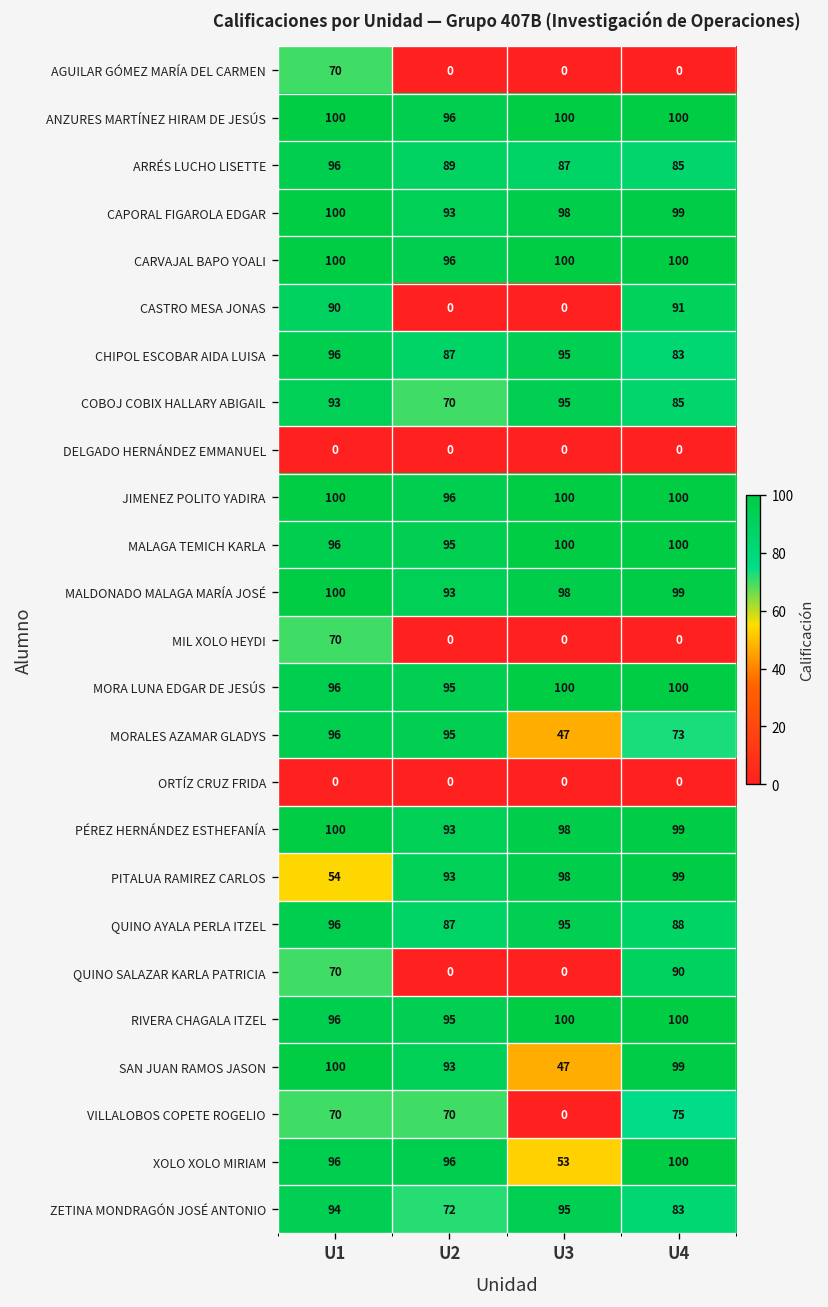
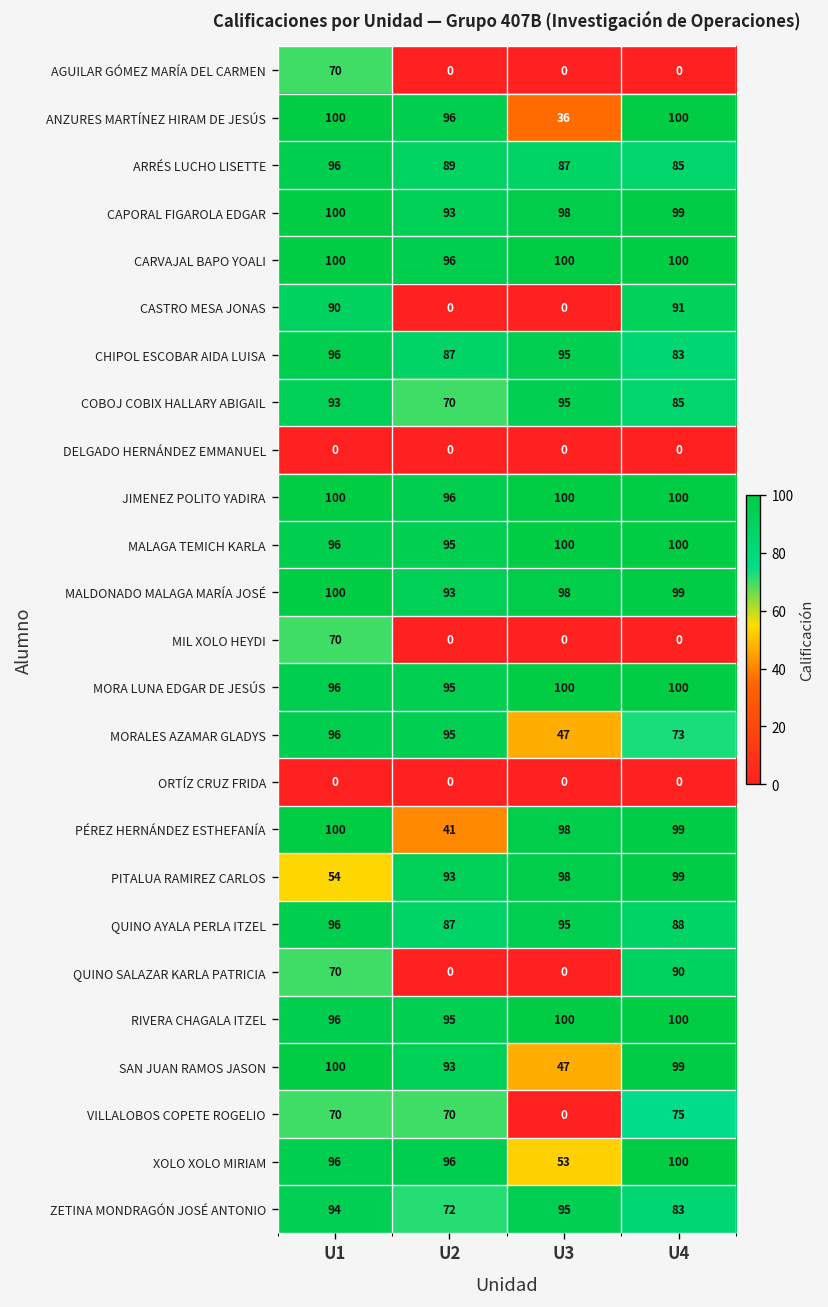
  {
    "AGUILAR GÓMEZ MARÍA DEL CARMEN": {
      "U1": 70,
      "U2": 0,
      "U3": 0,
      "U4": 0
    },
    "ANZURES MARTÍNEZ HIRAM DE JESÚS": {
      "U1": 100,
      "U2": 96,
-     "U3": 100,
+     "U3": 36,
      "U4": 100
    },
    "ARRÉS LUCHO LISETTE": {
      "U1": 96,
      "U2": 89,
      "U3": 87,
      "U4": 85
    },
    "CAPORAL FIGAROLA EDGAR": {
      "U1": 100,
      "U2": 93,
      "U3": 98,
      "U4": 99
    },
    "CARVAJAL BAPO YOALI": {
      "U1": 100,
      "U2": 96,
      "U3": 100,
      "U4": 100
    },
    "CASTRO MESA JONAS": {
      "U1": 90,
      "U2": 0,
      "U3": 0,
      "U4": 91
    },
    "CHIPOL ESCOBAR AIDA LUISA": {
      "U1": 96,
      "U2": 87,
      "U3": 95,
      "U4": 83
    },
    "COBOJ COBIX HALLARY ABIGAIL": {
      "U1": 93,
      "U2": 70,
      "U3": 95,
      "U4": 85
    },
    "DELGADO HERNÁNDEZ EMMANUEL": {
      "U1": 0,
      "U2": 0,
      "U3": 0,
      "U4": 0
    },
    "JIMENEZ POLITO YADIRA": {
      "U1": 100,
      "U2": 96,
      "U3": 100,
      "U4": 100
    },
    "MALAGA TEMICH KARLA": {
      "U1": 96,
      "U2": 95,
      "U3": 100,
      "U4": 100
    },
    "MALDONADO MALAGA MARÍA JOSÉ": {
      "U1": 100,
      "U2": 93,
      "U3": 98,
      "U4": 99
    },
    "MIL XOLO HEYDI": {
      "U1": 70,
      "U2": 0,
      "U3": 0,
      "U4": 0
    },
    "MORA LUNA EDGAR DE JESÚS": {
      "U1": 96,
      "U2": 95,
      "U3": 100,
      "U4": 100
    },
    "MORALES AZAMAR GLADYS": {
      "U1": 96,
      "U2": 95,
      "U3": 47,
      "U4": 73
    },
    "ORTÍZ CRUZ FRIDA": {
      "U1": 0,
      "U2": 0,
      "U3": 0,
      "U4": 0
    },
    "PÉREZ HERNÁNDEZ ESTHEFANÍA": {
      "U1": 100,
-     "U2": 93,
+     "U2": 41,
      "U3": 98,
      "U4": 99
    },
    "PITALUA RAMIREZ CARLOS": {
      "U1": 54,
      "U2": 93,
      "U3": 98,
      "U4": 99
    },
    "QUINO AYALA PERLA ITZEL": {
      "U1": 96,
      "U2": 87,
      "U3": 95,
      "U4": 88
    },
    "QUINO SALAZAR KARLA PATRICIA": {
      "U1": 70,
      "U2": 0,
      "U3": 0,
      "U4": 90
    },
    "RIVERA CHAGALA ITZEL": {
      "U1": 96,
      "U2": 95,
      "U3": 100,
      "U4": 100
    },
    "SAN JUAN RAMOS JASON": {
      "U1": 100,
      "U2": 93,
      "U3": 47,
      "U4": 99
    },
    "VILLALOBOS COPETE ROGELIO": {
      "U1": 70,
      "U2": 70,
      "U3": 0,
      "U4": 75
    },
    "XOLO XOLO MIRIAM": {
      "U1": 96,
      "U2": 96,
      "U3": 53,
      "U4": 100
    },
    "ZETINA MONDRAGÓN JOSÉ ANTONIO": {
      "U1": 94,
      "U2": 72,
      "U3": 95,
      "U4": 83
    }
  }
